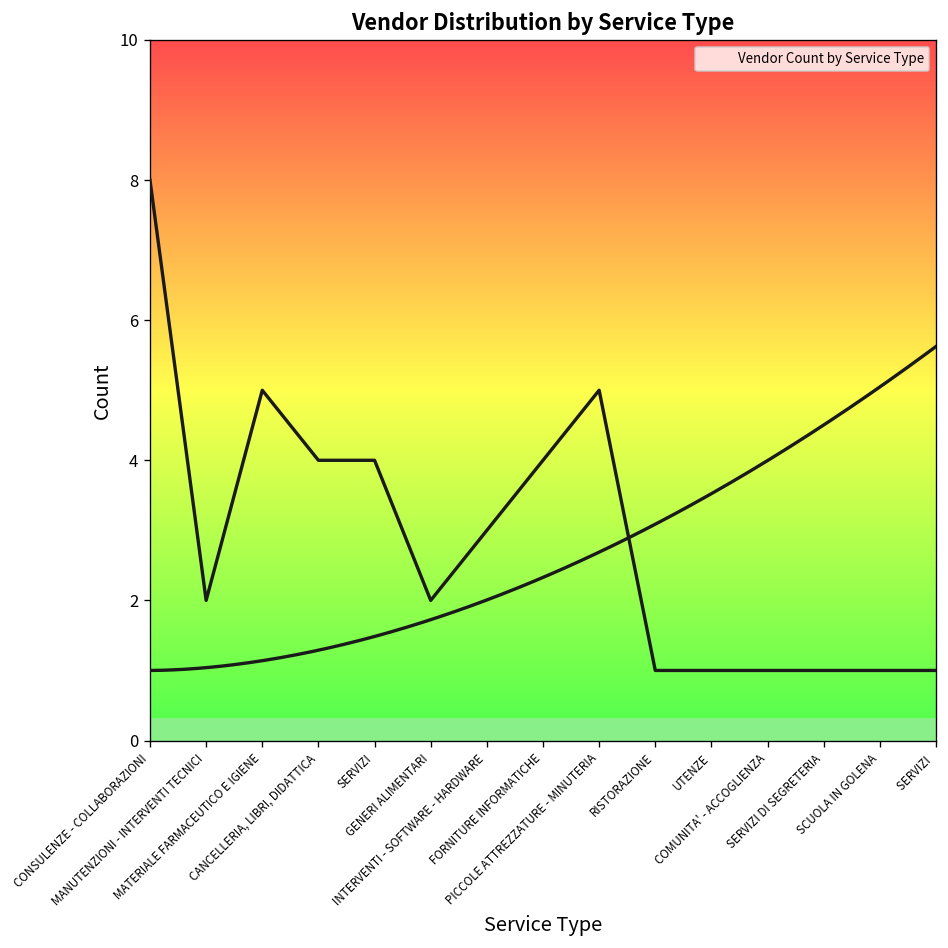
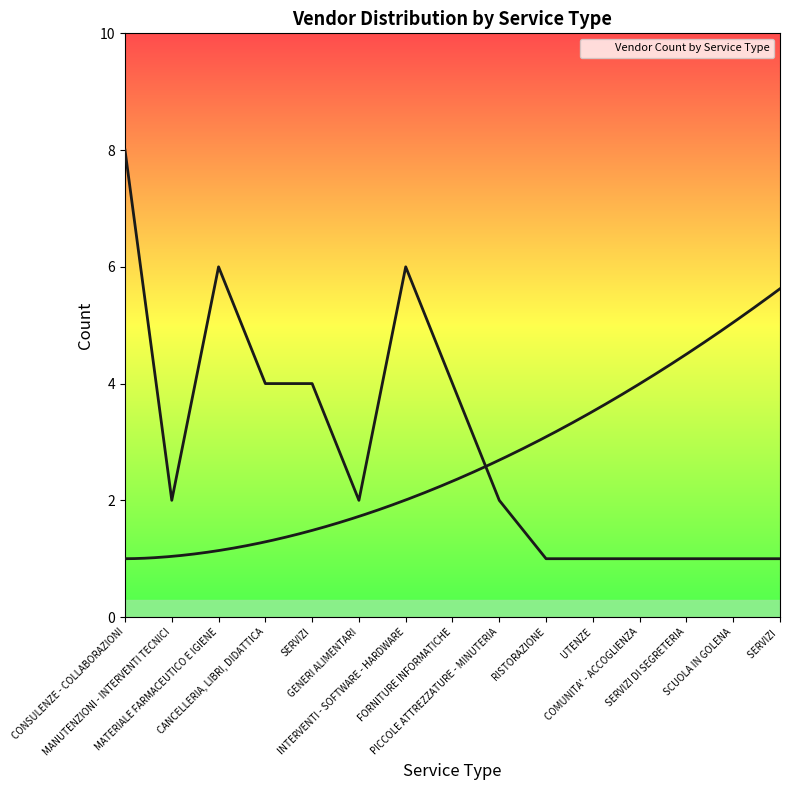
  {
    "Vendor Count by Service Type": {
      "CONSULENZE - COLLABORAZIONI": 8,
      "MANUTENZIONI - INTERVENTI TECNICI": 2,
-     "MATERIALE FARMACEUTICO E IGIENE": 5,
+     "MATERIALE FARMACEUTICO E IGIENE": 6,
      "CANCELLERIA, LIBRI, DIDATTICA": 4,
      "GENERI ALIMENTARI": 2,
-     "INTERVENTI - SOFTWARE - HARDWARE": 3,
+     "INTERVENTI - SOFTWARE - HARDWARE": 6,
      "FORNITURE INFORMATICHE": 4,
-     "PICCOLE ATTREZZATURE - MINUTERIA": 5,
+     "PICCOLE ATTREZZATURE - MINUTERIA": 2,
      "RISTORAZIONE": 1,
      "UTENZE": 1,
      "COMUNITA' - ACCOGLIENZA": 1,
      "SERVIZI DI SEGRETERIA": 1,
      "SCUOLA IN GOLENA": 1
    }
  }
